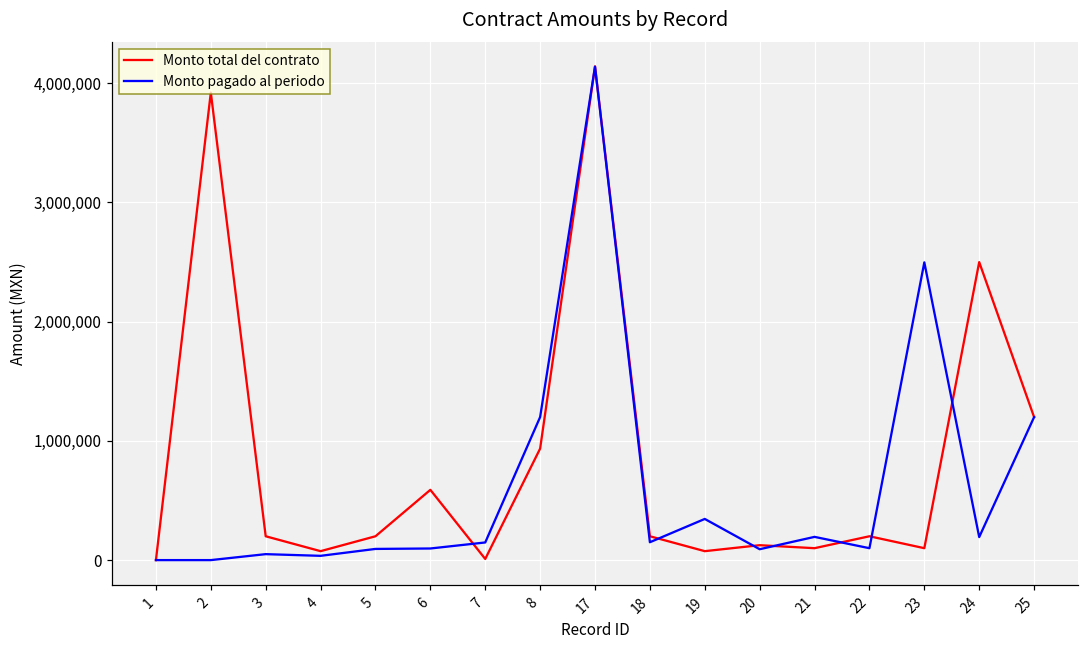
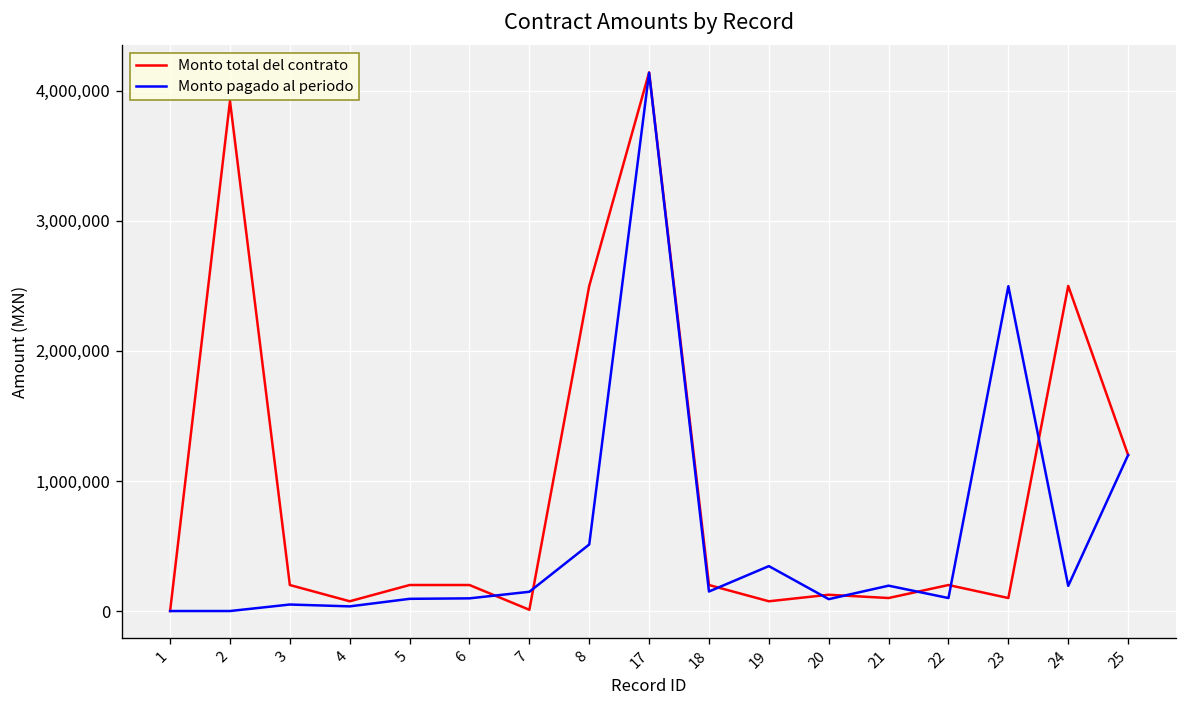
  {
    "Monto total del contrato": {
      "3": "200,000",
      "4": "80,000",
      "5": "200,000",
-     "6": "590,000",
+     "6": "200,000",
      "7": "10,000",
-     "8": "940,000",
+     "8": "2,500,000",
      "18": "200,000",
      "19": "80,000",
      "20": "130,000",
      "21": "100,000",
      "22": "200,000",
      "23": "100,000",
      "24": "2,500,000"
    },
    "Monto pagado al periodo": {
      "2": "0",
      "3": "50,000",
      "4": "40,000",
      "5": "90,000",
      "6": "100,000",
      "7": "150,000",
-     "8": "1,200,000",
+     "8": "510,000",
      "18": "150,000",
      "19": "350,000",
      "20": "90,000",
      "21": "190,000",
      "22": "100,000",
      "23": "2,500,000",
      "24": "190,000"
    }
  }
